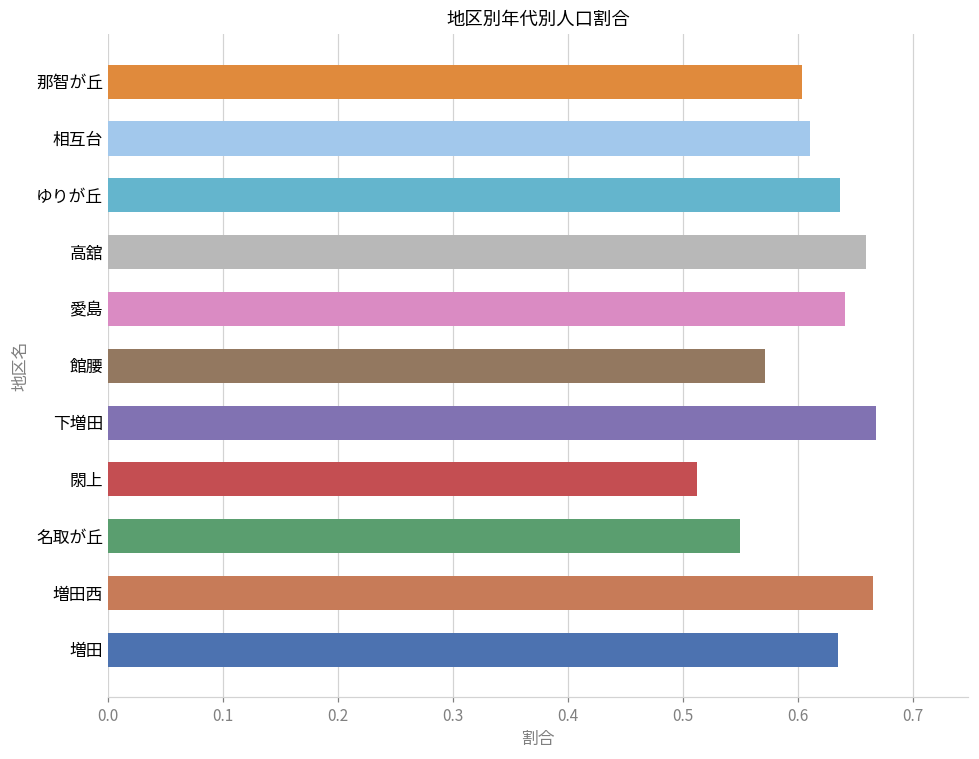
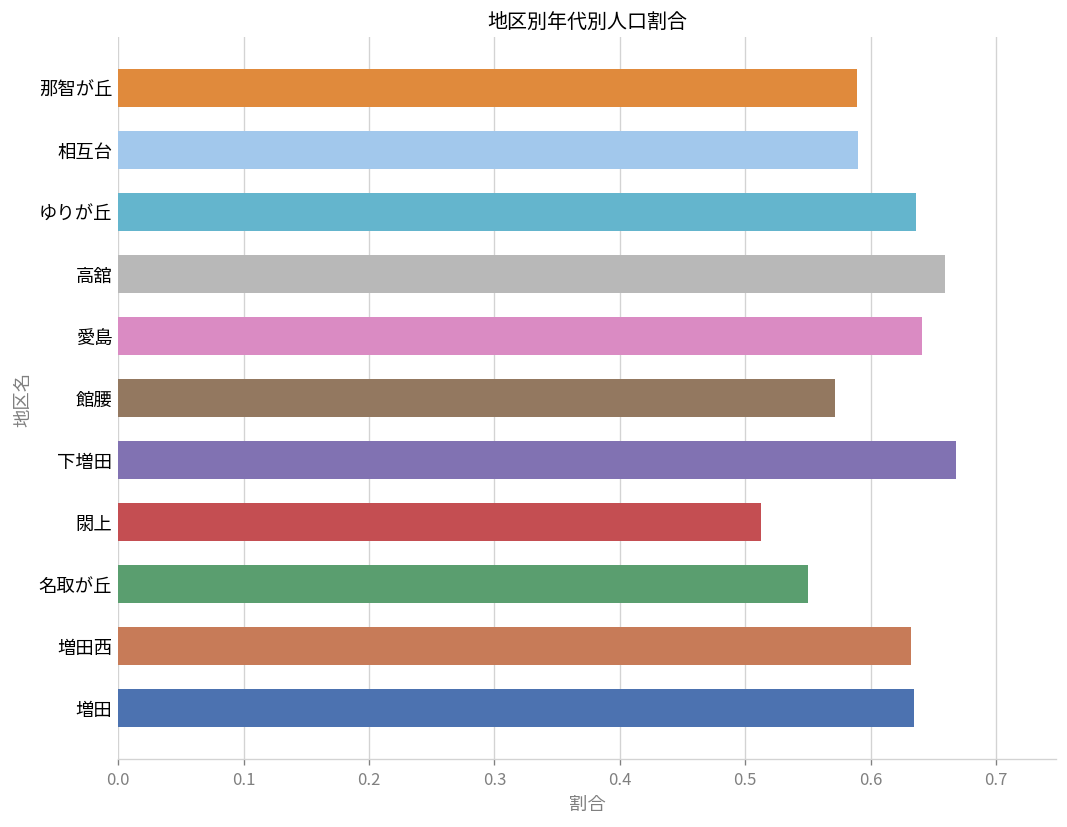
  {
-   "那智が丘": 0.603,
-   "相互台": 0.610,
+   "那智が丘": 0.589,
+   "相互台": 0.590,
    "ゆりが丘": 0.636,
    "高舘": 0.660,
    "愛島": 0.641,
    "館腰": 0.571,
    "下増田": 0.668,
    "閖上": 0.512,
    "名取が丘": 0.550,
-   "増田西": 0.665,
+   "増田西": 0.633,
    "増田": 0.635
  }
